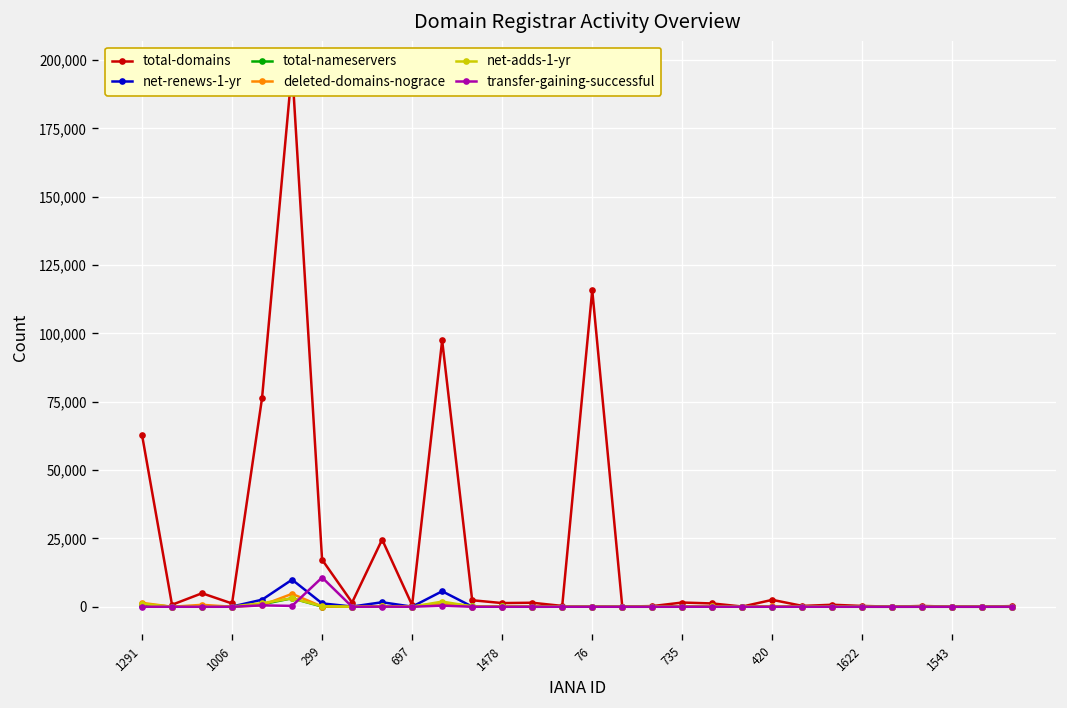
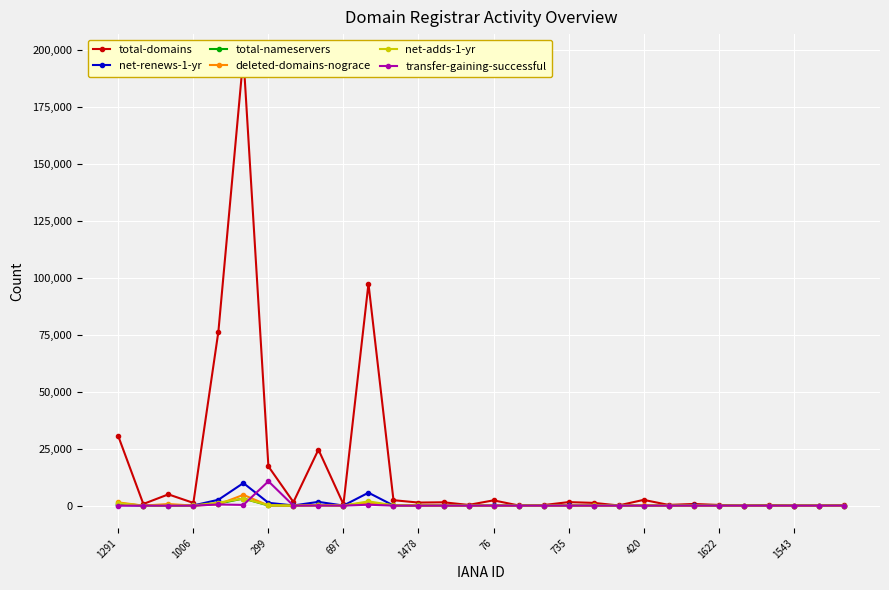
  {
    "total-domains": {
-     "1291": "63,000",
+     "1291": "30,000",
      "299": "17,000",
      "1478": "1,000",
-     "76": "116,000",
+     "76": "2,000",
      "735": "2,000",
      "420": "3,000"
    },
    "transfer-gaining-successful": {
      "299": "11,000"
    }
  }
